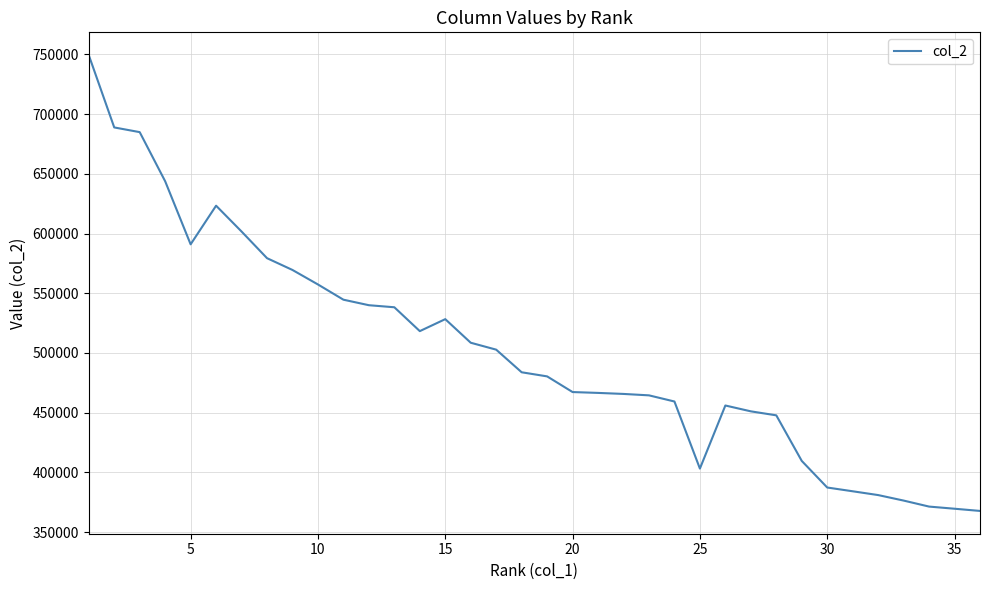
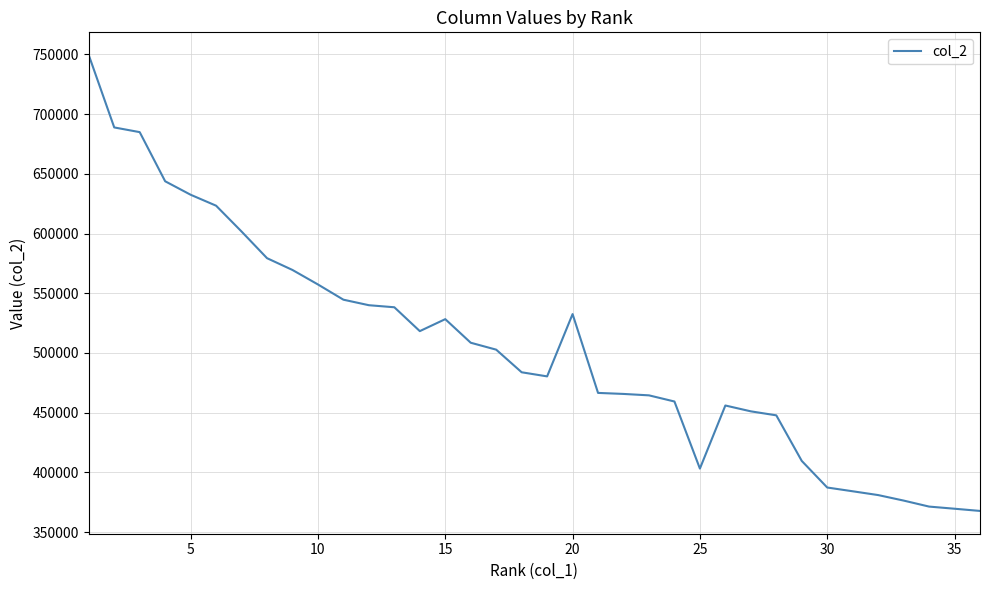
  {
-   "5": 591000,
+   "5": 632000,
    "10": 557000,
    "15": 528000,
-   "20": 467000,
+   "20": 533000,
    "25": 403000,
    "30": 387000,
    "35": 370000
  }
